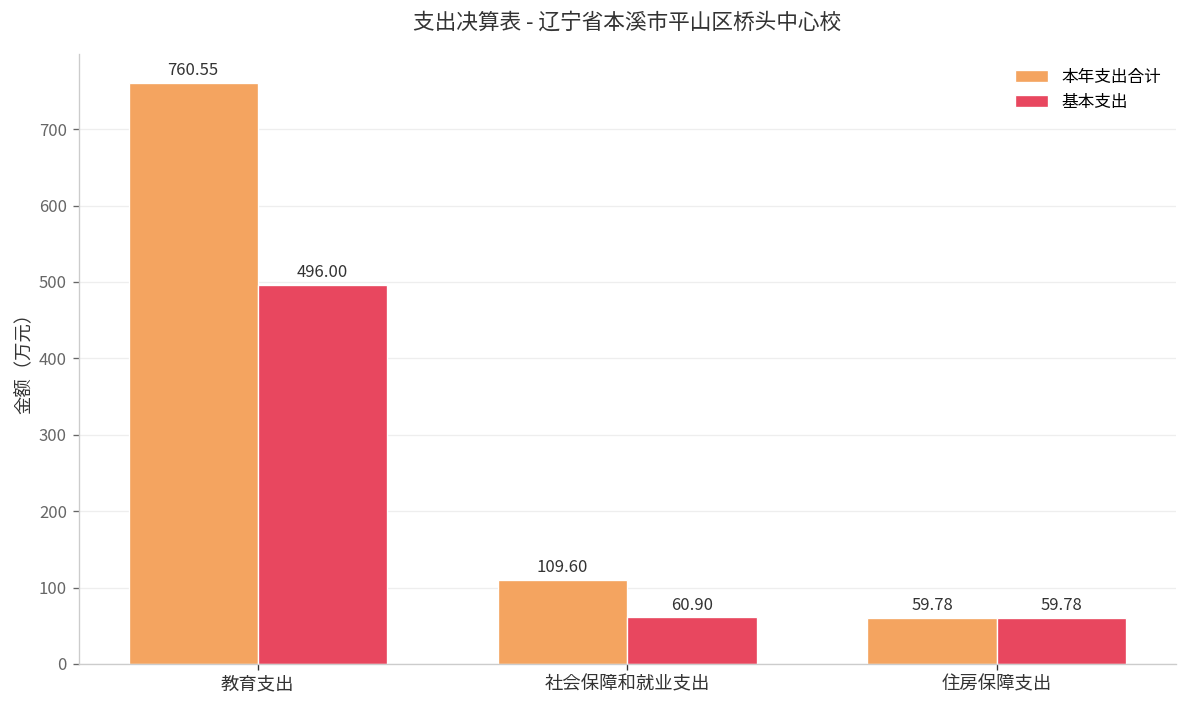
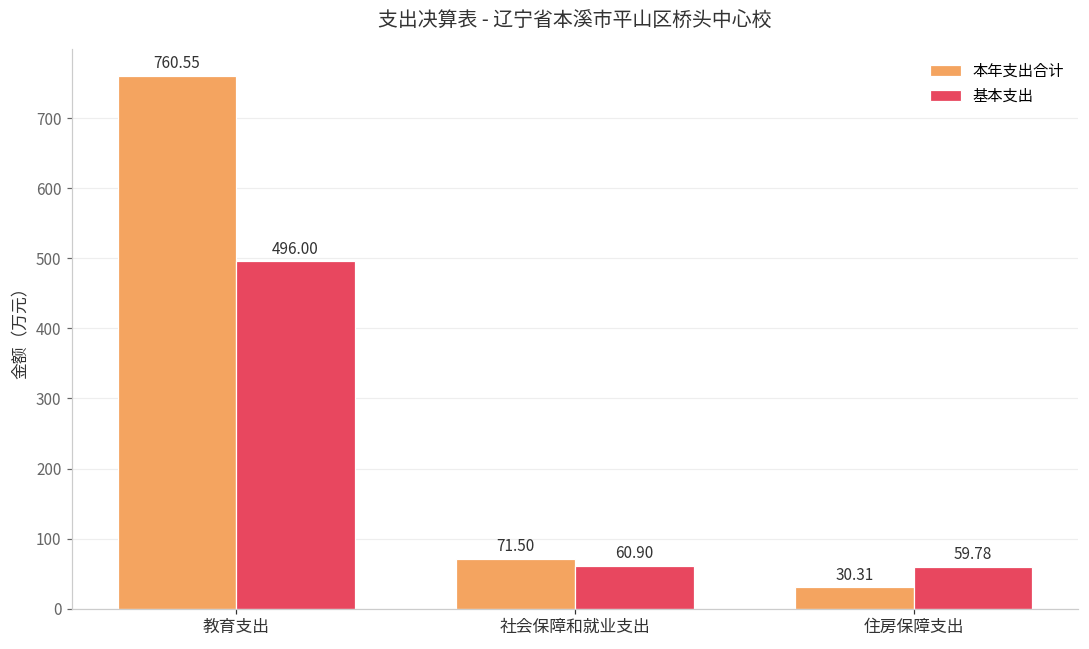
  {
    "本年支出合计": {
      "教育支出": 760.55,
-     "社会保障和就业支出": 109.60,
-     "住房保障支出": 59.78
+     "社会保障和就业支出": 71.50,
+     "住房保障支出": 30.31
    },
    "基本支出": {
      "教育支出": 496.00,
      "社会保障和就业支出": 60.90,
      "住房保障支出": 59.78
    }
  }
